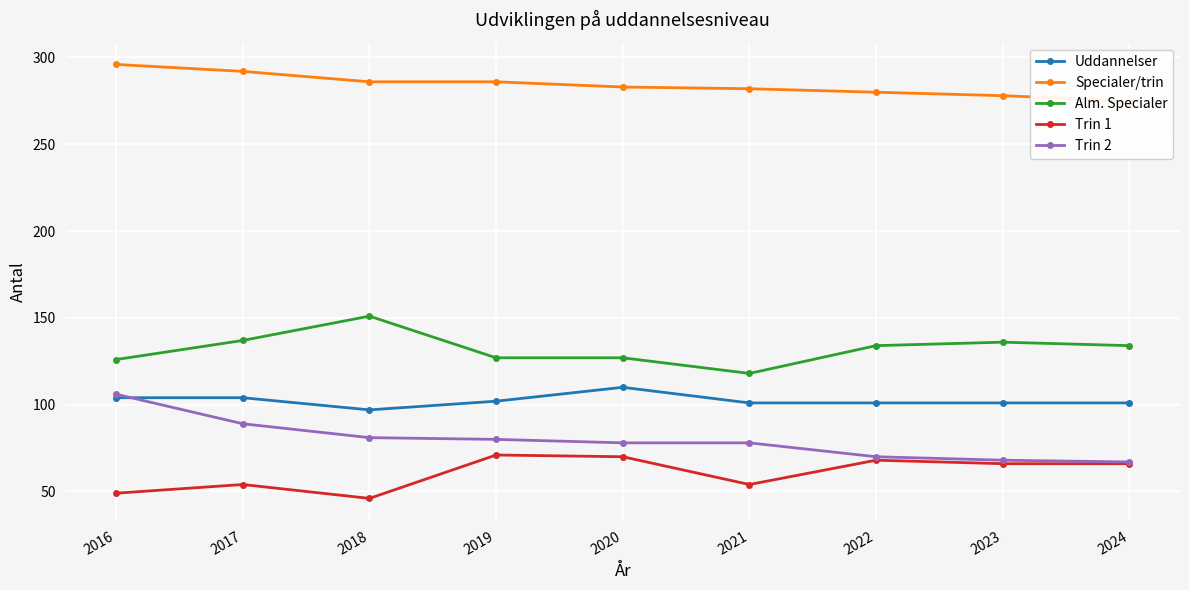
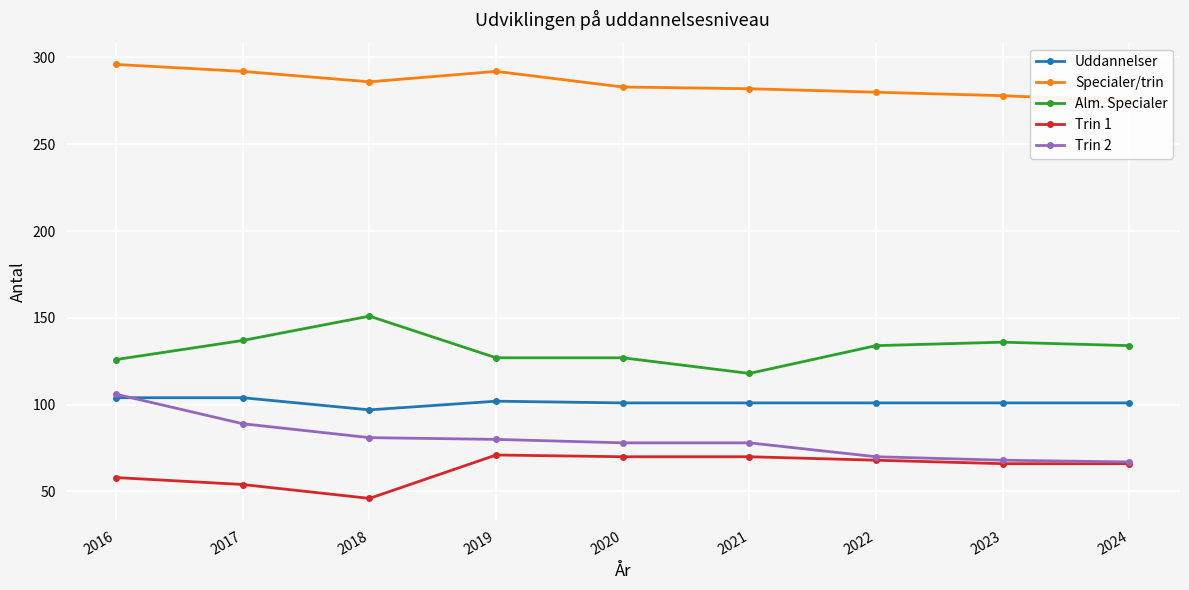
  {
    "Uddannelser": {
      "2016": 104,
      "2017": 104,
      "2018": 97,
      "2019": 102,
-     "2020": 110,
+     "2020": 101,
      "2021": 101,
      "2022": 101,
      "2023": 101,
      "2024": 101
    },
    "Specialer/trin": {
      "2016": 296,
      "2017": 292,
      "2018": 286,
-     "2019": 286,
+     "2019": 292,
      "2020": 283,
      "2021": 282,
      "2022": 280,
      "2023": 278
    },
    "Alm. Specialer": {
      "2016": 126,
      "2017": 137,
      "2018": 151,
      "2019": 127,
      "2020": 127,
      "2021": 118,
      "2022": 134,
      "2023": 136,
      "2024": 134
    },
    "Trin 1": {
-     "2016": 49,
+     "2016": 58,
      "2017": 54,
      "2018": 46,
      "2019": 71,
      "2020": 70,
-     "2021": 54,
+     "2021": 70,
      "2022": 68,
      "2023": 66
    },
    "Trin 2": {
      "2016": 106,
      "2017": 89,
      "2018": 81,
      "2019": 80,
      "2020": 78,
      "2021": 78,
      "2022": 70,
      "2023": 68
    }
  }
